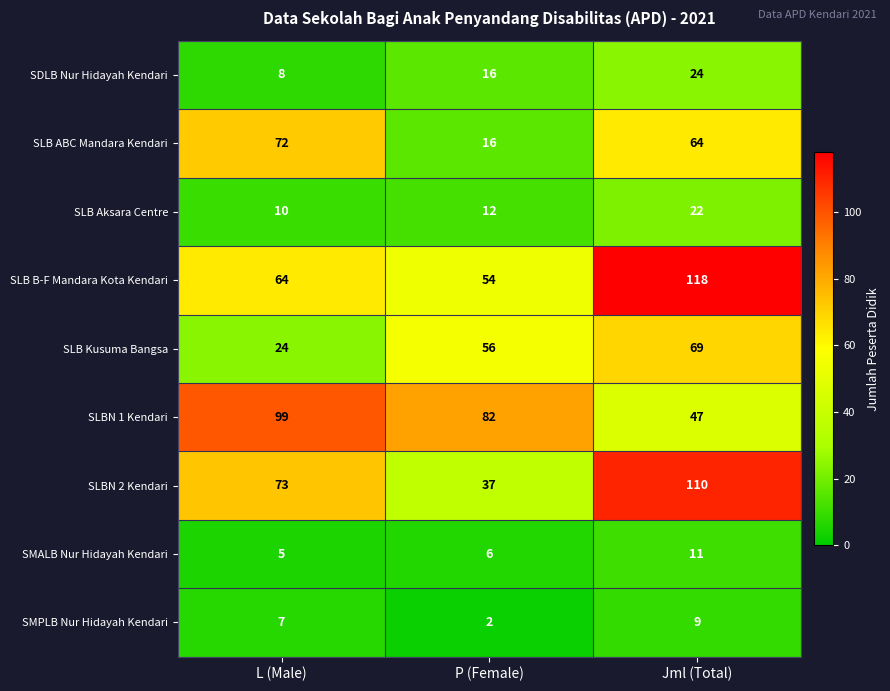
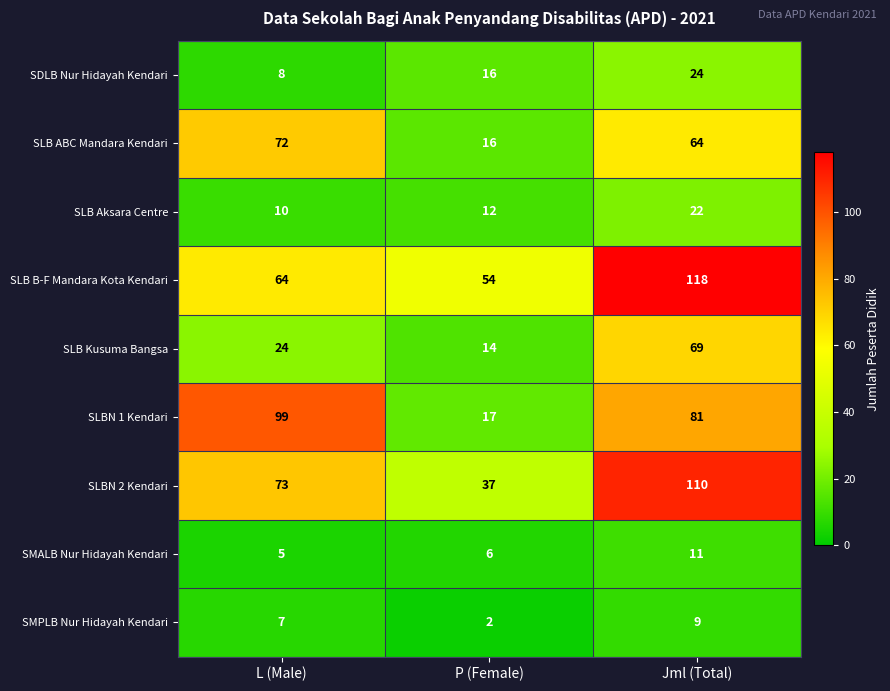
  {
    "SDLB Nur Hidayah Kendari": {
      "L (Male)": 8,
      "P (Female)": 16,
      "Jml (Total)": 24
    },
    "SLB ABC Mandara Kendari": {
      "L (Male)": 72,
      "P (Female)": 16,
      "Jml (Total)": 64
    },
    "SLB Aksara Centre": {
      "L (Male)": 10,
      "P (Female)": 12,
      "Jml (Total)": 22
    },
    "SLB B-F Mandara Kota Kendari": {
      "L (Male)": 64,
      "P (Female)": 54,
      "Jml (Total)": 118
    },
    "SLB Kusuma Bangsa": {
      "L (Male)": 24,
-     "P (Female)": 56,
+     "P (Female)": 14,
      "Jml (Total)": 69
    },
    "SLBN 1 Kendari": {
      "L (Male)": 99,
-     "P (Female)": 82,
-     "Jml (Total)": 47
+     "P (Female)": 17,
+     "Jml (Total)": 81
    },
    "SLBN 2 Kendari": {
      "L (Male)": 73,
      "P (Female)": 37,
      "Jml (Total)": 110
    },
    "SMALB Nur Hidayah Kendari": {
      "L (Male)": 5,
      "P (Female)": 6,
      "Jml (Total)": 11
    },
    "SMPLB Nur Hidayah Kendari": {
      "L (Male)": 7,
      "P (Female)": 2,
      "Jml (Total)": 9
    }
  }
